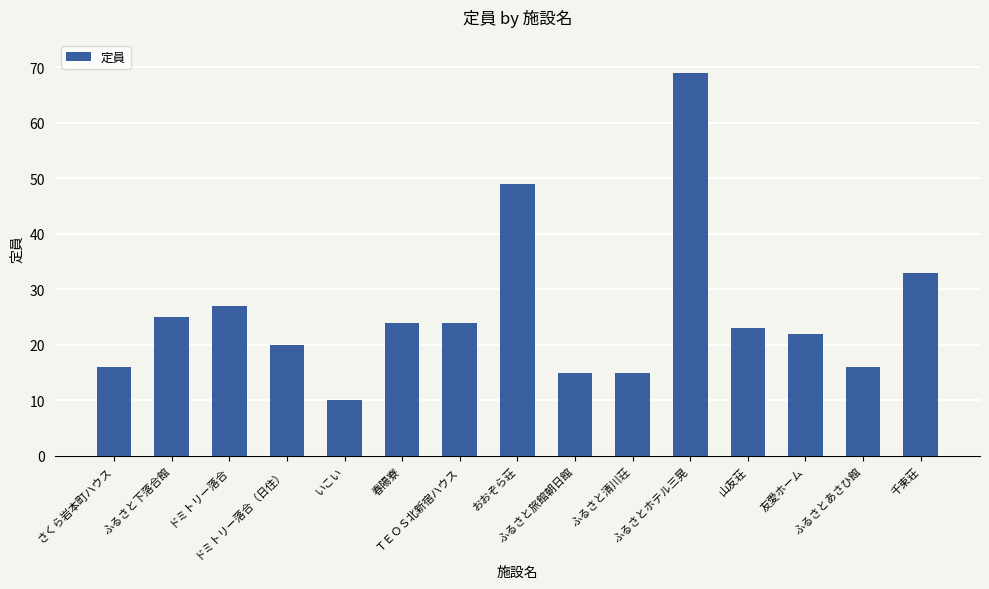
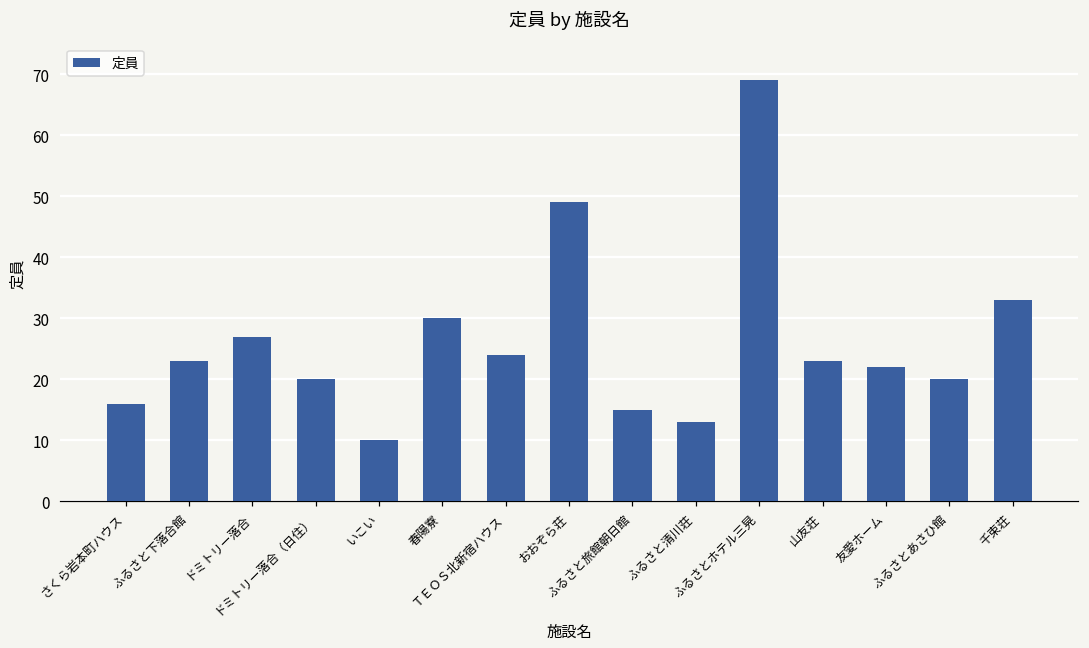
  {
    "さくら岩本町ハウス": 16,
-   "ふるさと下落合館": 25,
+   "ふるさと下落合館": 23,
    "ドミトリー落合": 27,
    "ドミトリー落合（日住）": 20,
    "いこい": 10,
-   "春陽寮": 24,
+   "春陽寮": 30,
    "ＴＥＯＳ北新宿ハウス": 24,
    "おおぞら荘": 49,
    "ふるさと旅館朝日館": 15,
-   "ふるさと清川荘": 15,
+   "ふるさと清川荘": 13,
    "ふるさとホテル三晃": 69,
    "山友荘": 23,
    "友愛ホーム": 22,
-   "ふるさとあさひ館": 16,
+   "ふるさとあさひ館": 20,
    "千束荘": 33
  }
